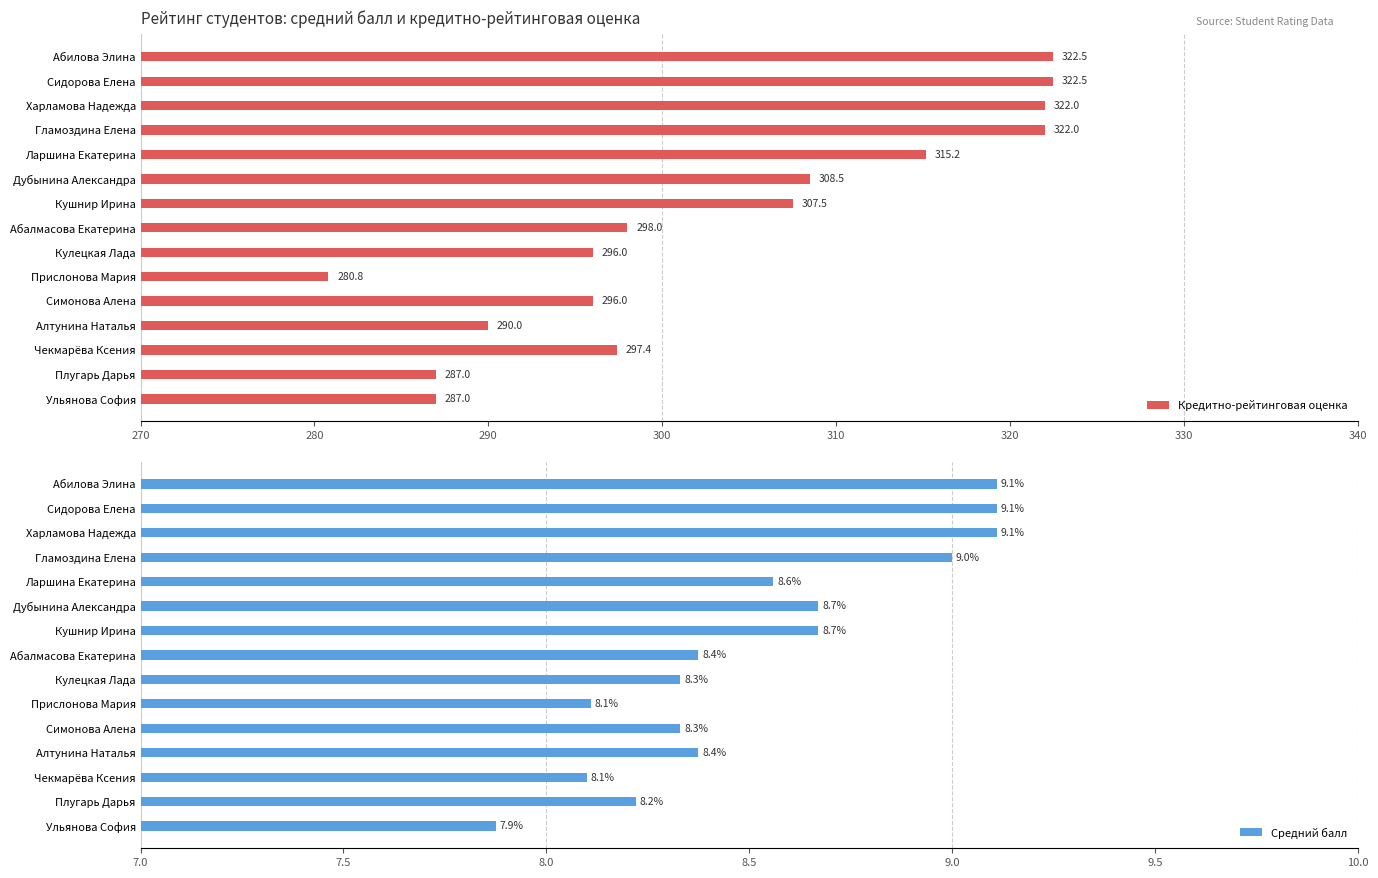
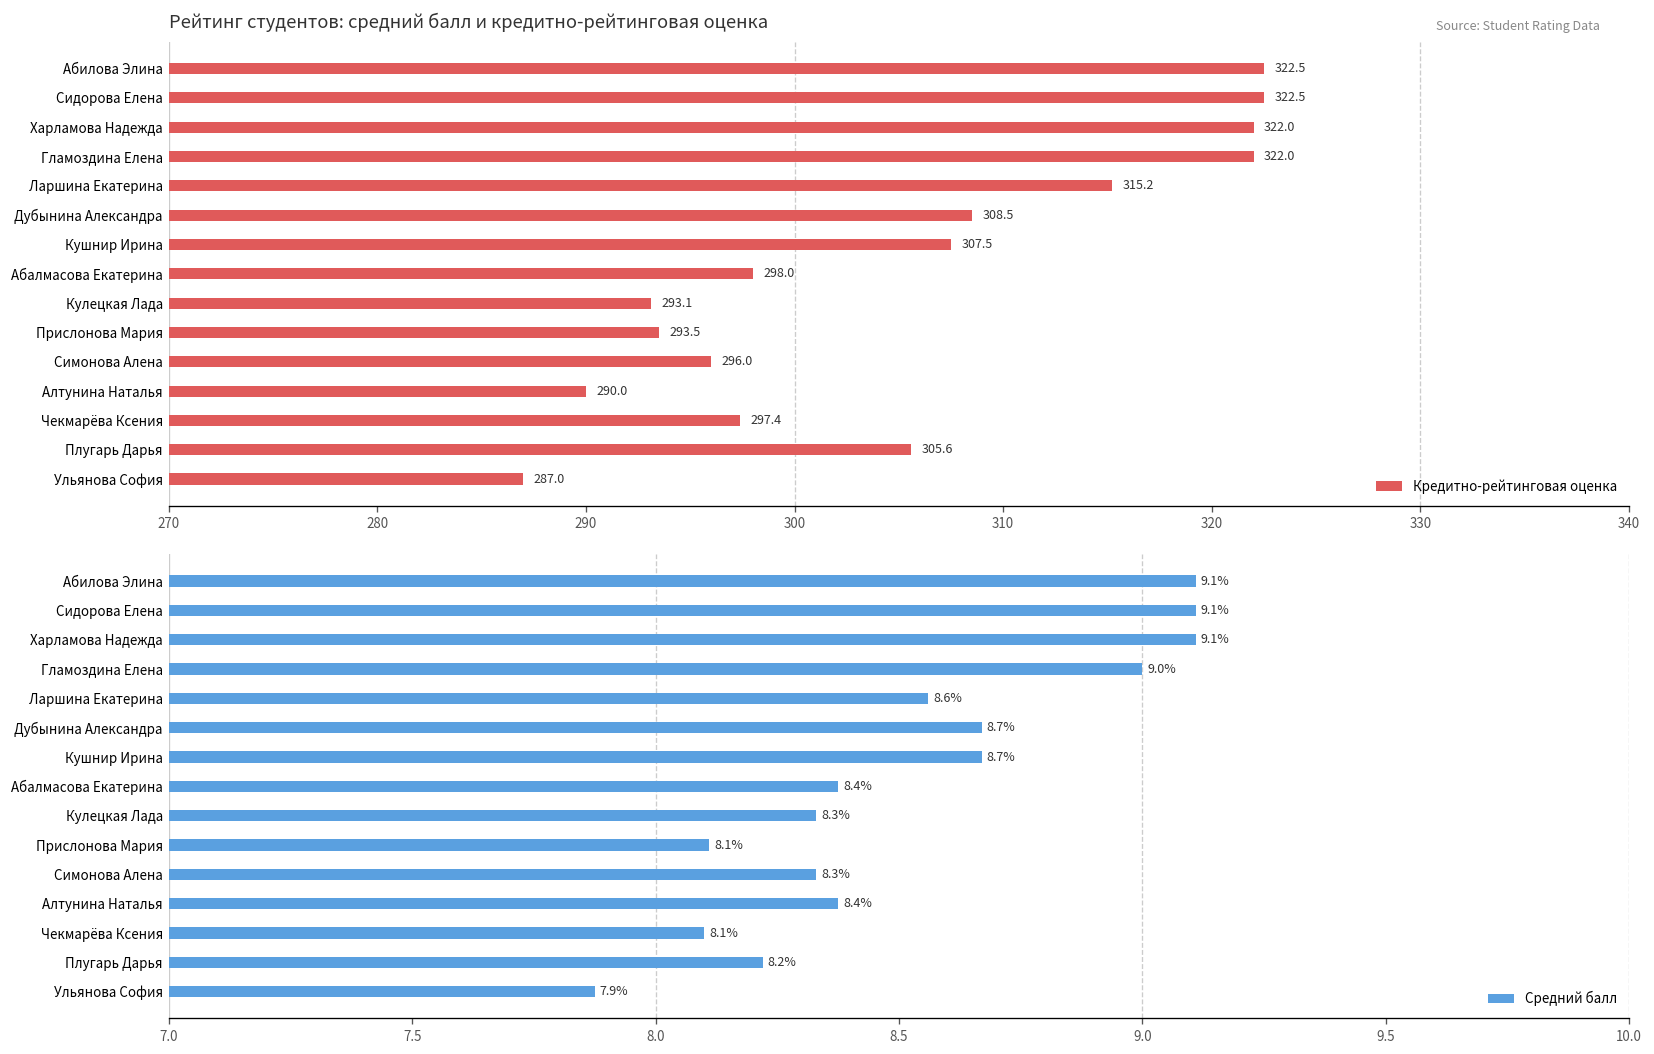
  {
    "Рейтинг студентов: средний балл и кредитно-рейтинговая оценка": {
      "Абилова Элина": 322.5,
      "Сидорова Елена": 322.5,
      "Харламова Надежда": 322.0,
      "Гламоздина Елена": 322.0,
      "Ларшина Екатерина": 315.2,
      "Дубынина Александра": 308.5,
      "Кушнир Ирина": 307.5,
      "Абалмасова Екатерина": 298.0,
-     "Кулецкая Лада": 296.0,
-     "Прислонова Мария": 280.8,
+     "Кулецкая Лада": 293.1,
+     "Прислонова Мария": 293.5,
      "Симонова Алена": 296.0,
      "Алтунина Наталья": 290.0,
      "Чекмарёва Ксения": 297.4,
-     "Плугарь Дарья": 287.0,
+     "Плугарь Дарья": 305.6,
      "Ульянова София": 287.0
    }
  }
